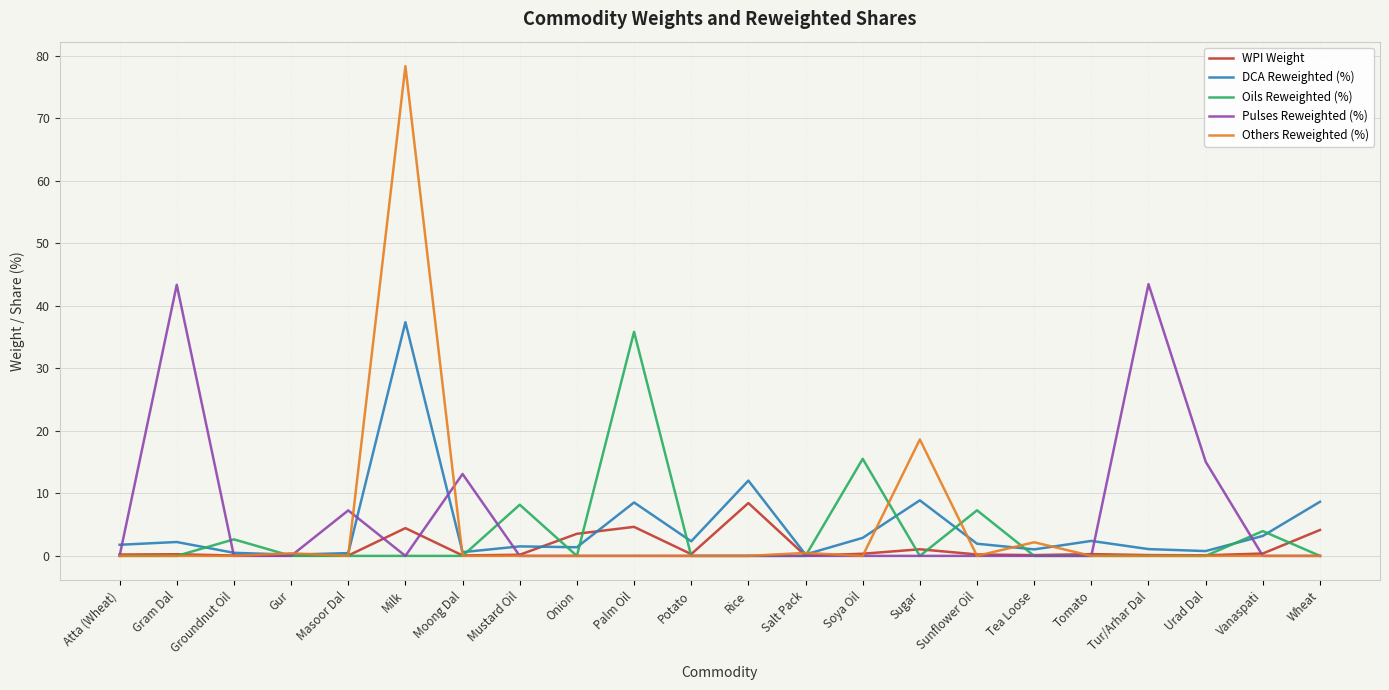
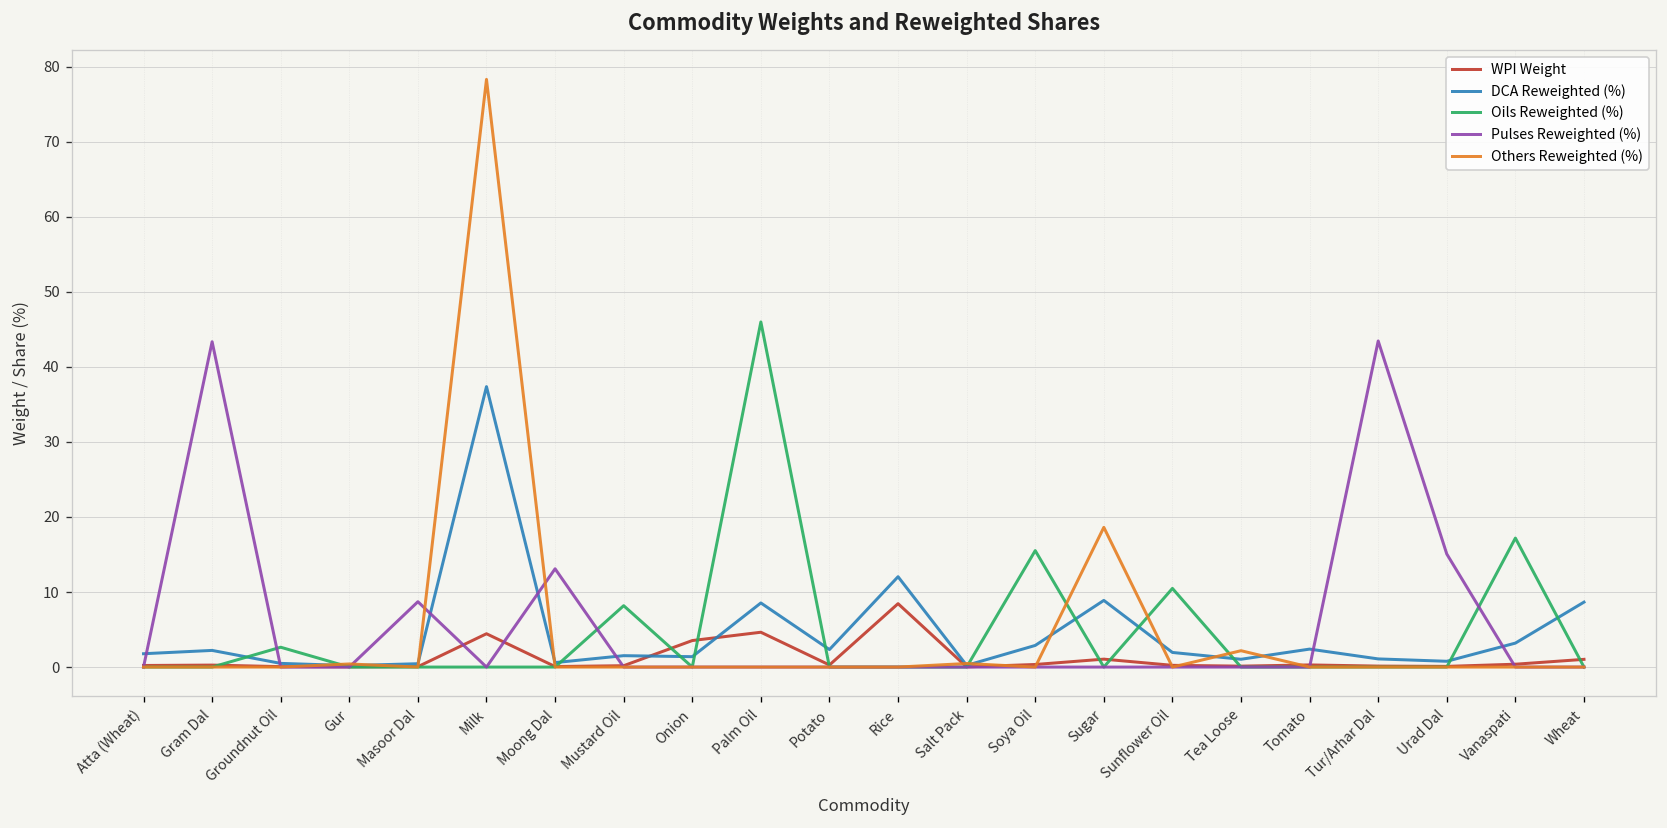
  {
    "WPI Weight": {
      "Milk": 4,
      "Onion": 4,
      "Palm Oil": 5,
      "Rice": 8,
      "Sugar": 1,
-     "Wheat": 4
+     "Wheat": 1
    },
    "DCA Reweighted (%)": {
      "Atta (Wheat)": 2,
      "Gram Dal": 2,
      "Groundnut Oil": 0,
      "Milk": 37,
      "Moong Dal": 1,
      "Mustard Oil": 2,
      "Onion": 1,
      "Palm Oil": 9,
      "Potato": 2,
      "Rice": 12,
      "Soya Oil": 3,
      "Sugar": 9,
      "Sunflower Oil": 2,
      "Tea Loose": 1,
      "Tomato": 2,
      "Tur/Arhar Dal": 1,
      "Urad Dal": 1,
      "Vanaspati": 3,
      "Wheat": 9
    },
    "Oils Reweighted (%)": {
      "Groundnut Oil": 3,
      "Mustard Oil": 8,
-     "Palm Oil": 36,
+     "Palm Oil": 46,
      "Soya Oil": 16,
-     "Sunflower Oil": 7,
-     "Vanaspati": 4
+     "Sunflower Oil": 10,
+     "Vanaspati": 17
    },
    "Pulses Reweighted (%)": {
      "Gram Dal": 43,
-     "Masoor Dal": 7,
+     "Masoor Dal": 9,
      "Moong Dal": 13,
      "Tur/Arhar Dal": 43,
      "Urad Dal": 15
    },
    "Others Reweighted (%)": {
      "Milk": 78,
      "Sugar": 19,
      "Tea Loose": 2
    }
  }
